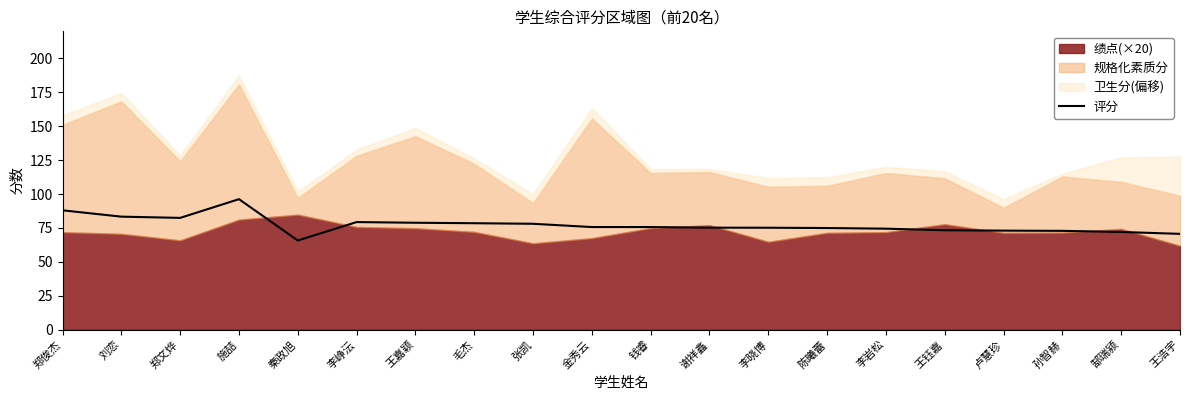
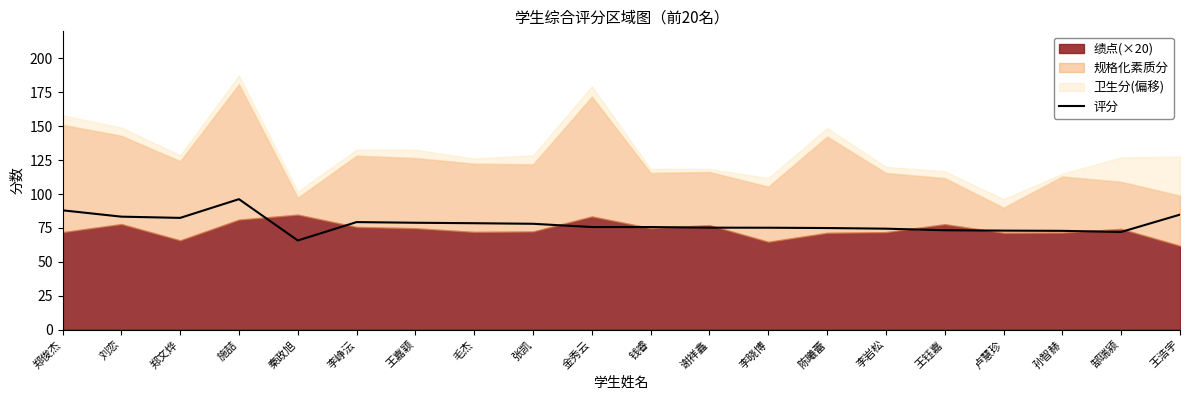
  {
    "评分": {
      "郑俊杰": 88,
      "刘恋": 83,
      "郑文烨": 82,
      "施喆": 96,
      "秦政旭": 66,
      "李峥沄": 79,
      "王嘉颖": 79,
      "毛杰": 78,
      "张凯": 78,
      "金秀云": 76,
      "李晓博": 75,
      "陈曦蕾": 75,
      "李岩松": 74,
      "王钰嘉": 73,
      "郜瑞颍": 72,
-     "王浩宇": 71
+     "王浩宇": 85
    },
    "绩点(×20)": {
      "郑俊杰": 72,
-     "刘恋": 71,
+     "刘恋": 78,
      "郑文烨": 66,
      "施喆": 81,
      "秦政旭": 85,
      "李峥沄": 76,
      "王嘉颖": 75,
      "毛杰": 72,
-     "张凯": 64,
-     "金秀云": 67,
+     "张凯": 72,
+     "金秀云": 83,
      "李晓博": 65,
      "陈曦蕾": 71,
      "李岩松": 72,
      "王钰嘉": 78,
      "郜瑞颍": 74,
      "王浩宇": 62
    },
    "规格化素质分": {
      "郑俊杰": 79,
-     "刘恋": 98,
+     "刘恋": 65,
      "郑文烨": 59,
      "施喆": 100,
      "秦政旭": 13,
      "李峥沄": 53,
-     "王嘉颖": 68,
+     "王嘉颖": 52,
      "毛杰": 50,
-     "张凯": 30,
+     "张凯": 50,
      "金秀云": 88,
      "钱睿": 41,
      "谢祥鑫": 39,
      "李晓博": 41,
-     "陈曦蕾": 35,
+     "陈曦蕾": 71,
      "李岩松": 44,
      "王钰嘉": 34,
      "卢慧珍": 19,
      "孙智赫": 41,
      "郜瑞颍": 35,
      "王浩宇": 37
    },
    "卫生分(偏移)": {
      "郑俊杰": 7,
      "刘恋": 6,
      "郑文烨": 4,
      "施喆": 6,
      "秦政旭": 4,
      "李峥沄": 5,
      "王嘉颖": 6,
      "毛杰": 4,
      "张凯": 7,
      "金秀云": 8,
      "钱睿": 3,
      "谢祥鑫": 2,
      "李晓博": 6,
      "陈曦蕾": 6,
      "李岩松": 5,
      "王钰嘉": 5,
      "卢慧珍": 6,
      "孙智赫": 2,
      "郜瑞颍": 18,
      "王浩宇": 29
    }
  }
